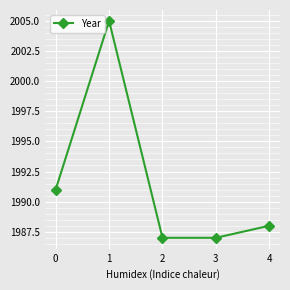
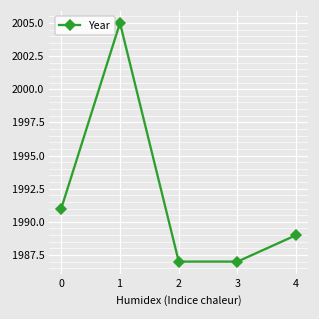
  {
    "0": 1991,
    "1": 2005,
    "2": 1987,
    "3": 1987,
-   "4": 1988
+   "4": 1989
  }
